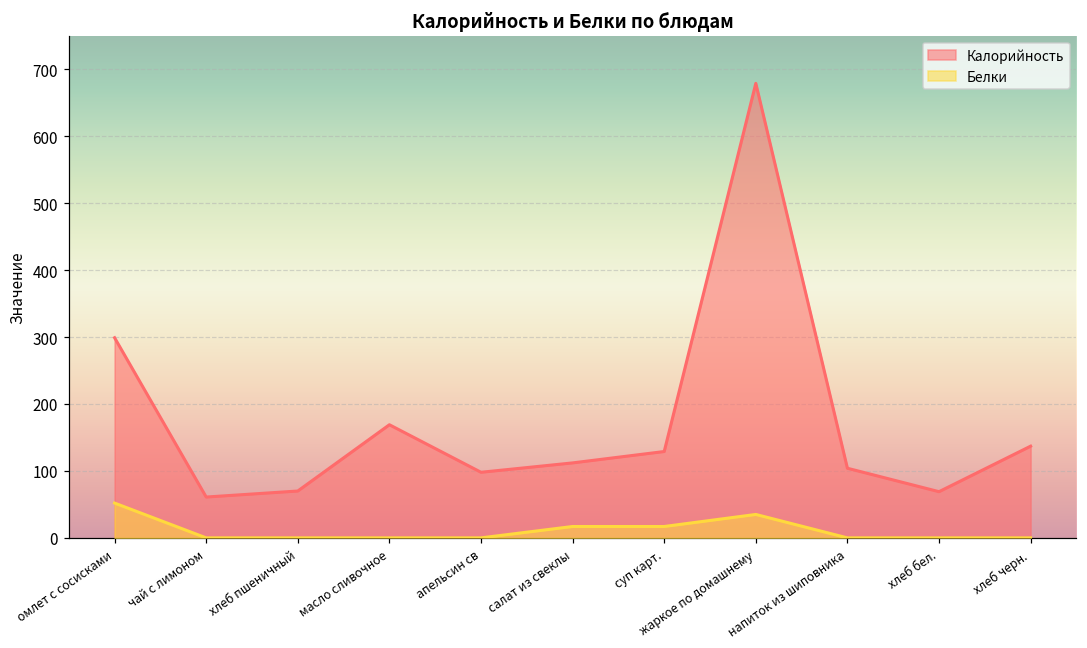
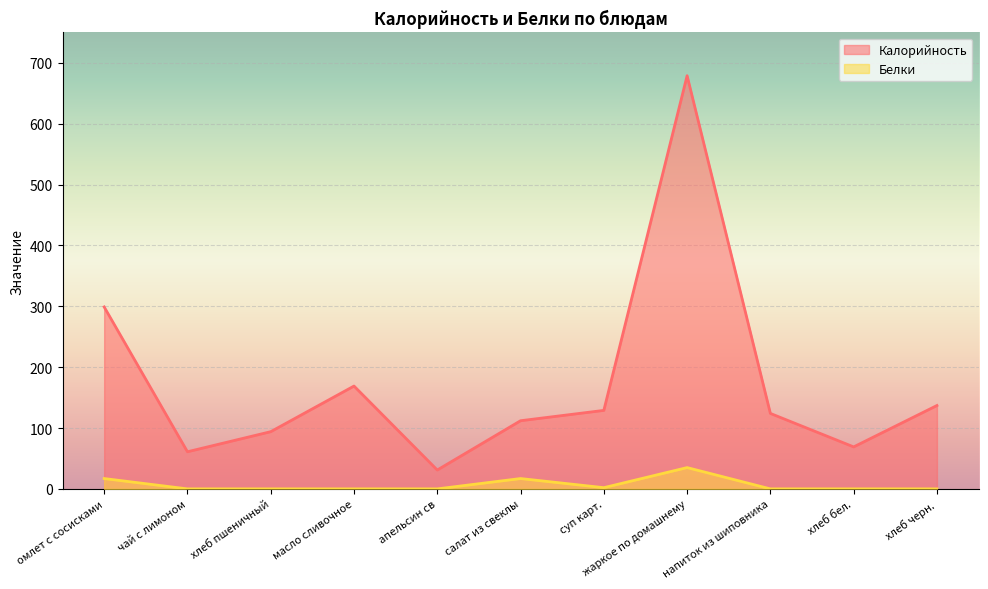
  {
    "Калорийность": {
      "омлет с сосисками": 300,
      "чай с лимоном": 60,
-     "хлеб пшеничный": 70,
+     "хлеб пшеничный": 90,
      "масло сливочное": 170,
-     "апельсин св": 100,
+     "апельсин св": 30,
      "салат из свеклы": 110,
      "суп карт.": 130,
      "жаркое по домашнему": 680,
-     "напиток из шиповника": 100,
+     "напиток из шиповника": 120,
      "хлеб бел.": 70,
      "хлеб черн.": 140
    },
    "Белки": {
-     "омлет с сосисками": 50,
+     "омлет с сосисками": 20,
      "чай с лимоном": 0,
      "хлеб пшеничный": 0,
      "масло сливочное": 0,
      "апельсин св": 0,
      "салат из свеклы": 20,
-     "суп карт.": 20,
+     "суп карт.": 0,
      "жаркое по домашнему": 40,
      "напиток из шиповника": 0,
      "хлеб бел.": 0,
      "хлеб черн.": 0
    }
  }
